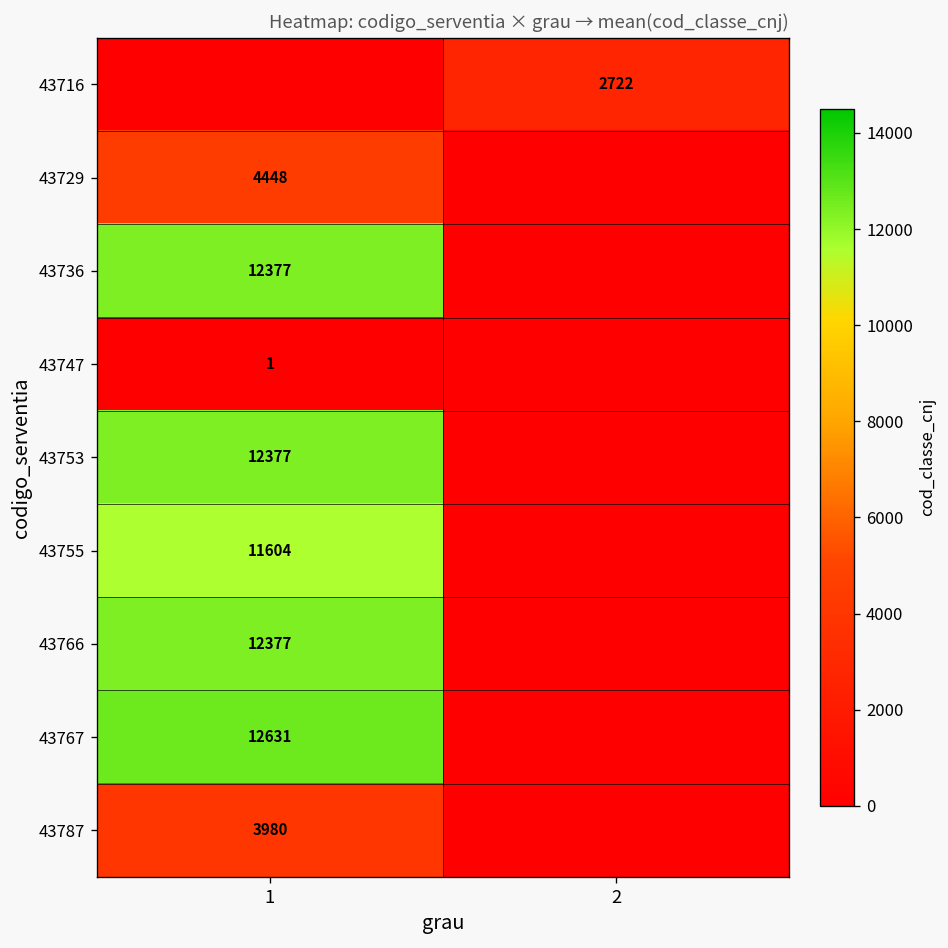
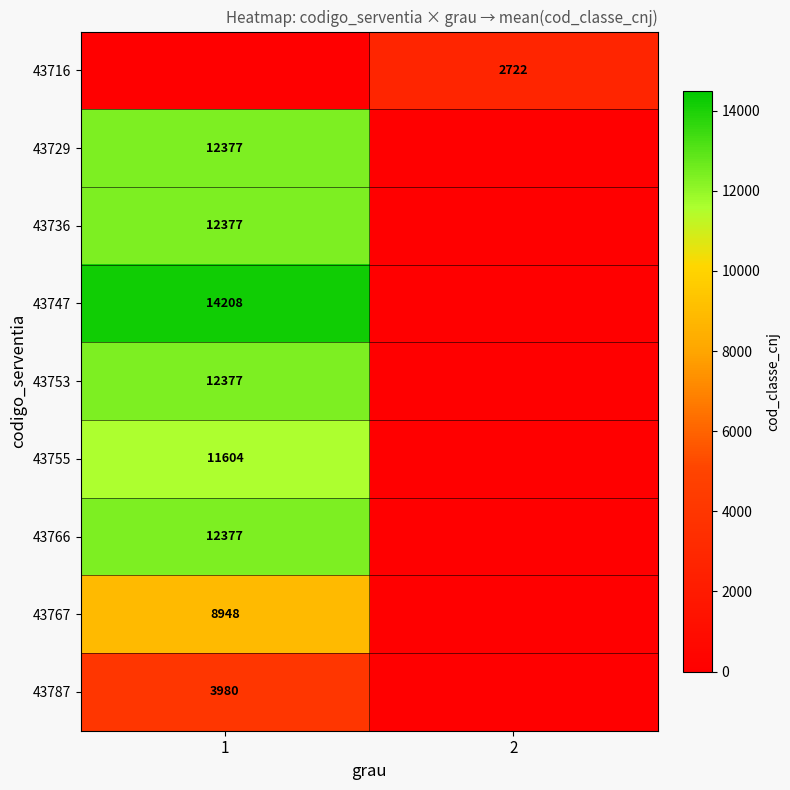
  {
    "43716": {
      "2": 2722
    },
    "43729": {
-     "1": 4448
+     "1": 12377
    },
    "43736": {
      "1": 12377
    },
    "43747": {
-     "1": 1
+     "1": 14208
    },
    "43753": {
      "1": 12377
    },
    "43755": {
      "1": 11604
    },
    "43766": {
      "1": 12377
    },
    "43767": {
-     "1": 12631
+     "1": 8948
    },
    "43787": {
      "1": 3980
    }
  }
